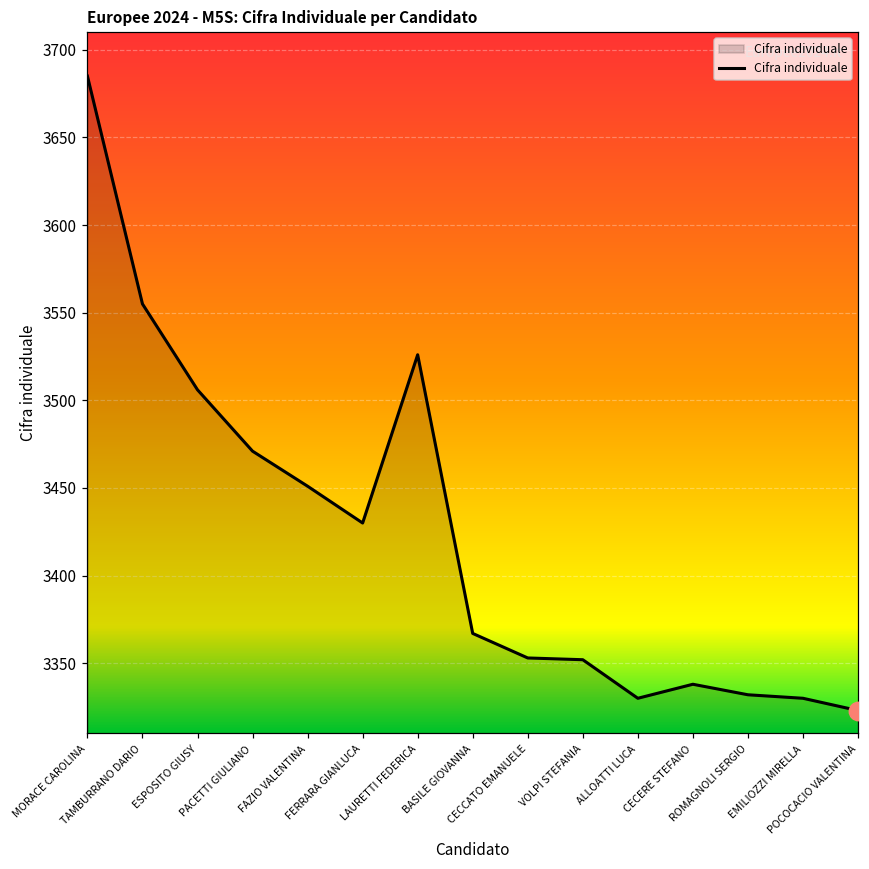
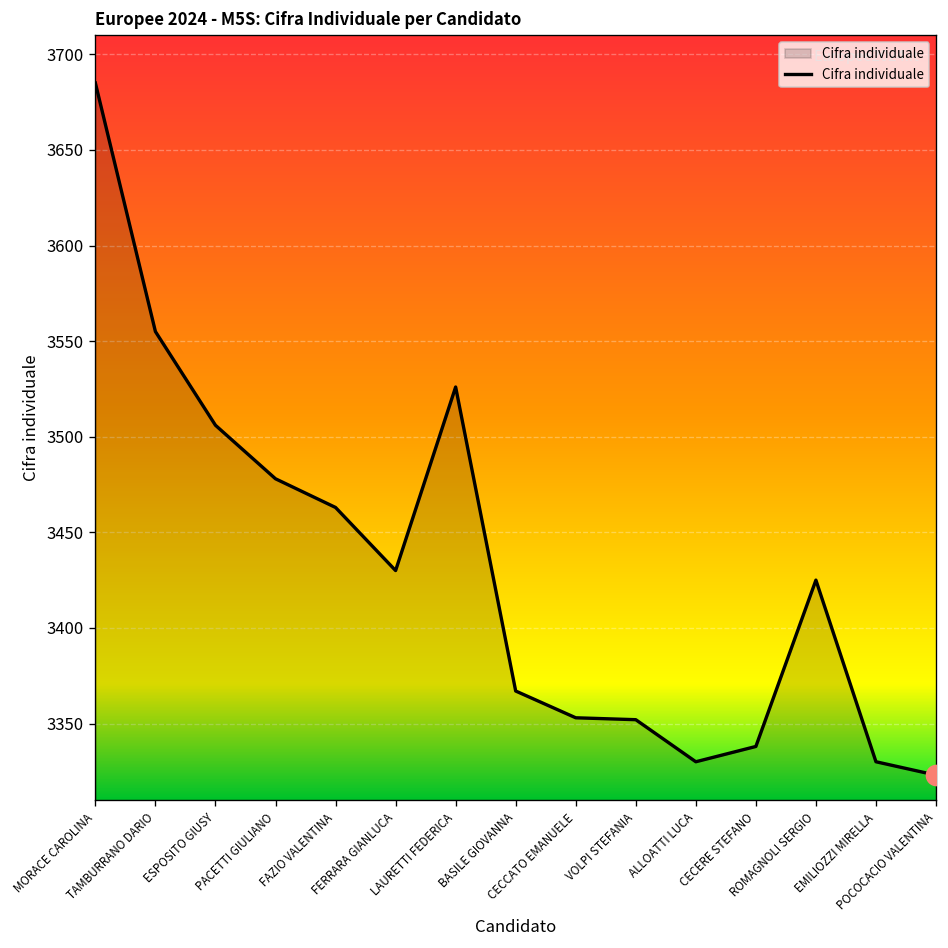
  {
    "Cifra individuale": {
      "MORACE CAROLINA": 3685,
      "TAMBURRANO DARIO": 3555,
      "ESPOSITO GIUSY": 3506,
-     "PACETTI GIULIANO": 3471,
-     "FAZIO VALENTINA": 3451,
+     "PACETTI GIULIANO": 3478,
+     "FAZIO VALENTINA": 3463,
      "FERRARA GIANLUCA": 3430,
      "LAURETTI FEDERICA": 3526,
      "BASILE GIOVANNA": 3367,
      "CECCATO EMANUELE": 3353,
      "VOLPI STEFANIA": 3352,
      "ALLOATTI LUCA": 3330,
      "CECERE STEFANO": 3338,
-     "ROMAGNOLI SERGIO": 3332,
+     "ROMAGNOLI SERGIO": 3425,
      "EMILIOZZI MIRELLA": 3330
    }
  }
